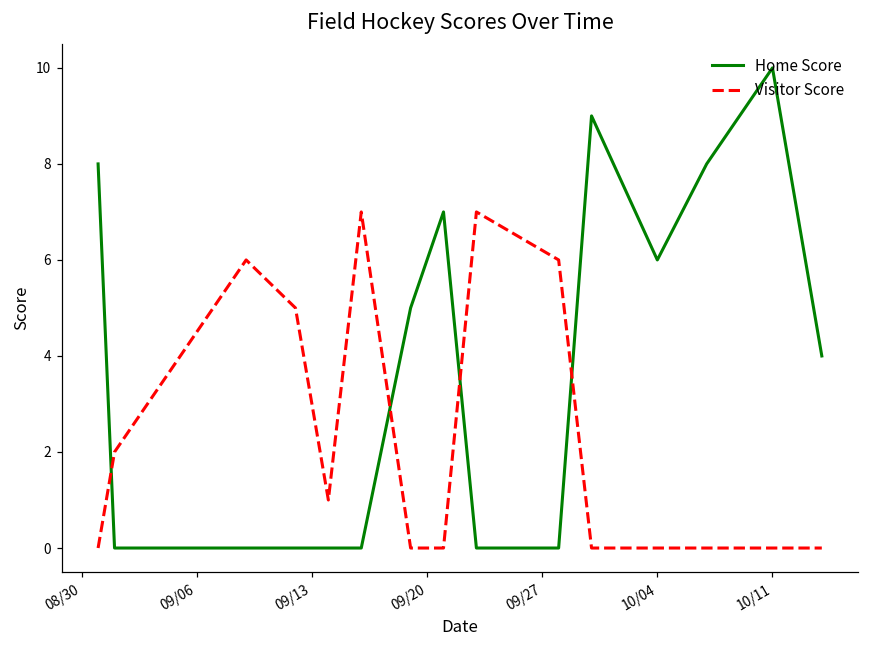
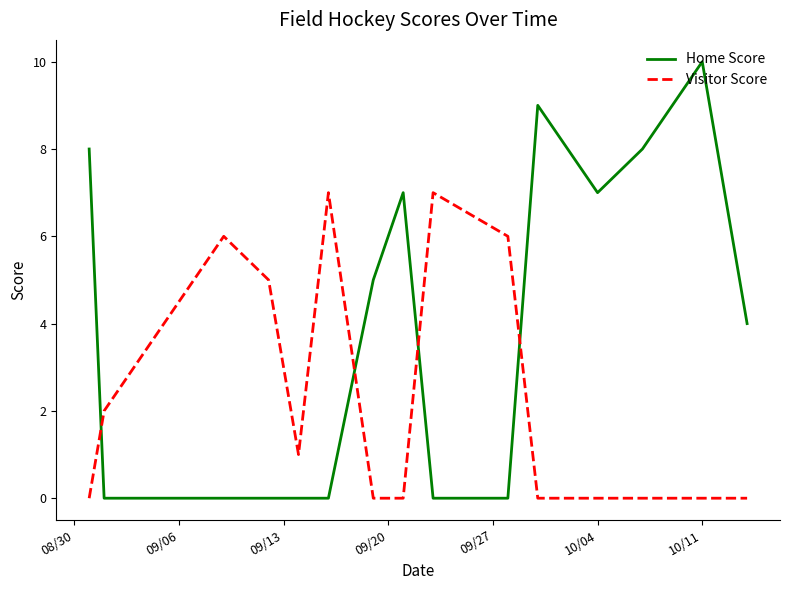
  {
    "Home Score": {
-     "10/04": 6,
+     "10/04": 7,
      "10/11": 10
    },
    "Visitor Score": {
      "10/04": 0,
      "10/11": 0
    }
  }
